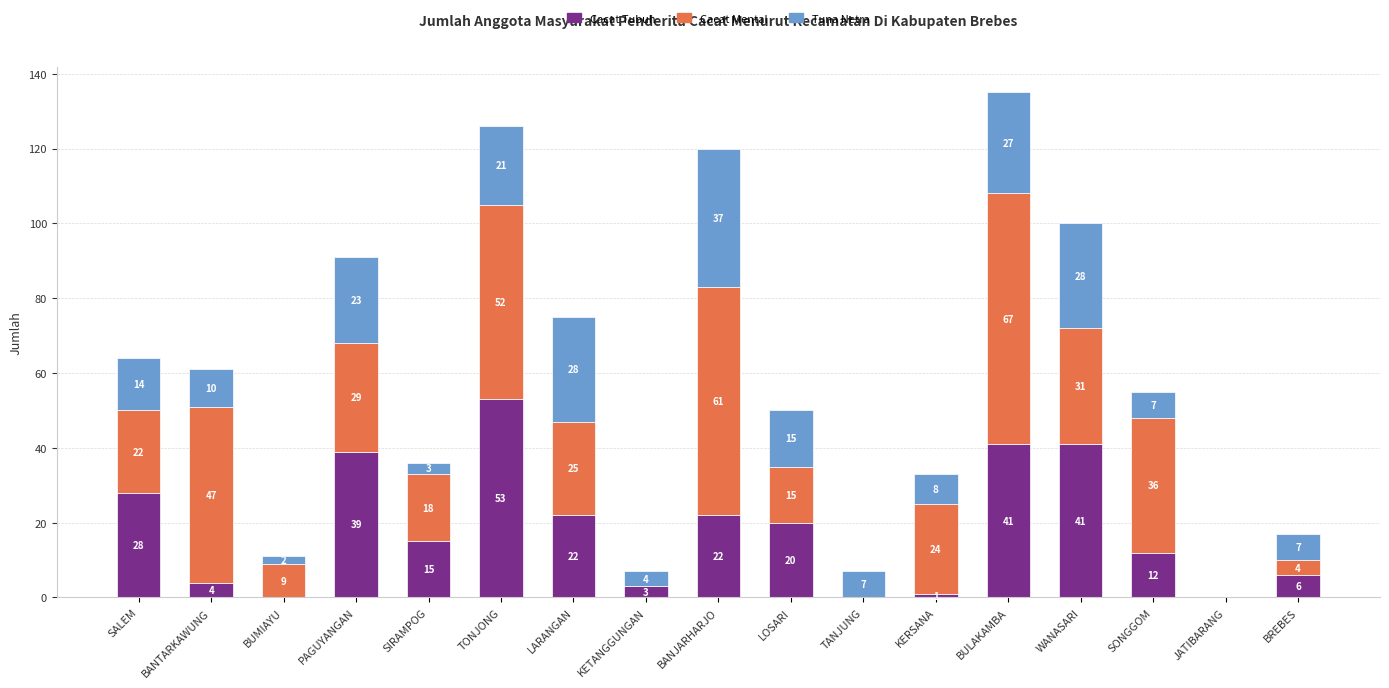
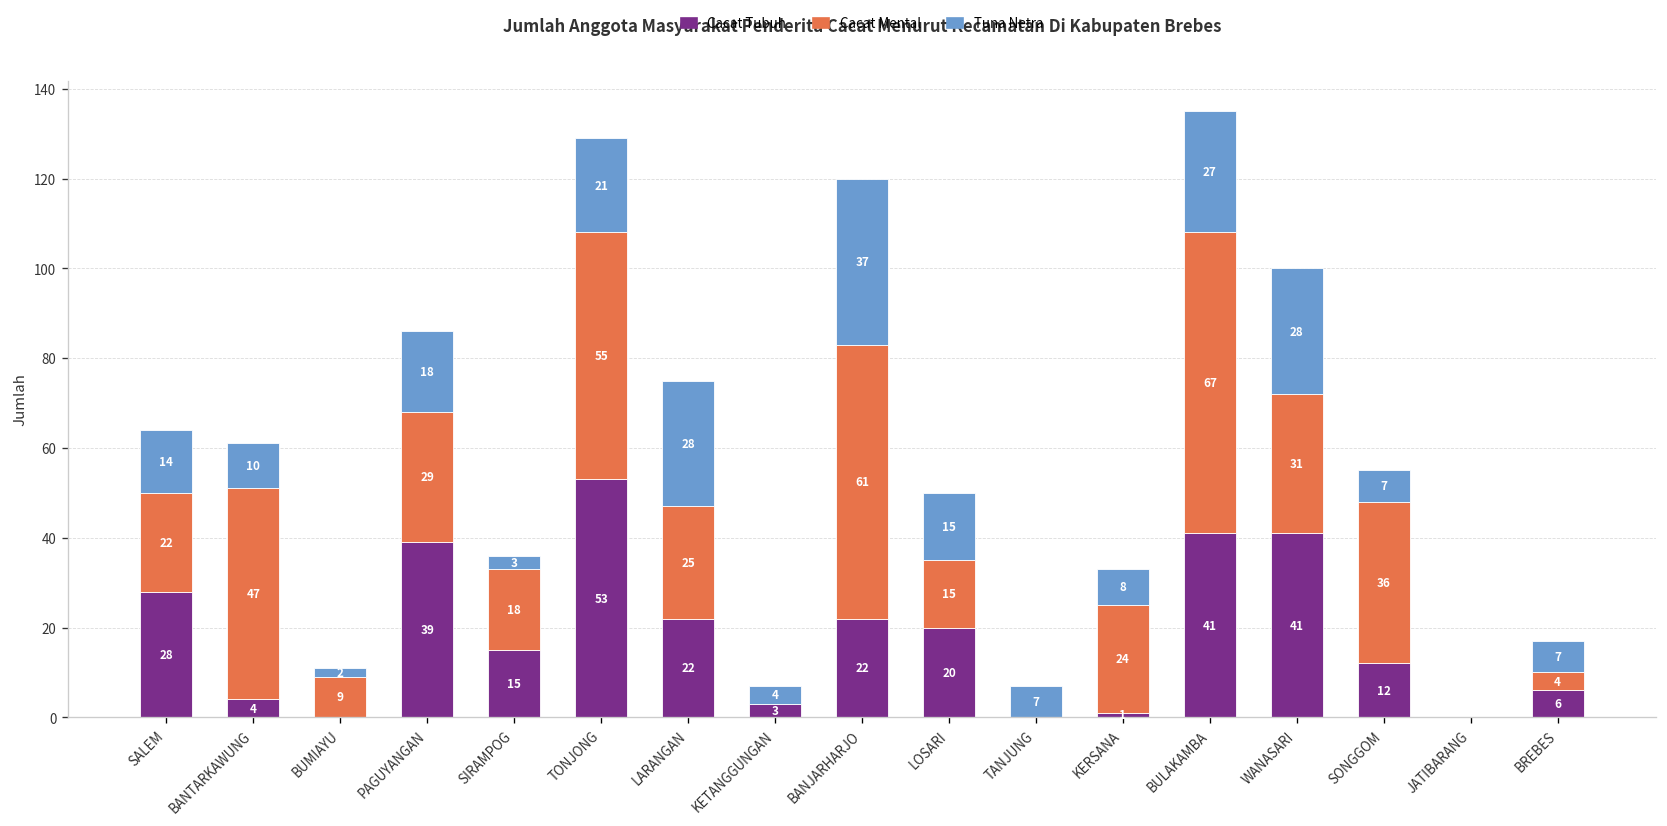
  {
    "Cacat Tubuh": {
      "SALEM": 28,
      "BANTARKAWUNG": 4,
      "PAGUYANGAN": 39,
      "SIRAMPOG": 15,
      "TONJONG": 53,
      "LARANGAN": 22,
      "KETANGGUNGAN": 3,
      "BANJARHARJO": 22,
      "LOSARI": 20,
      "KERSANA": 1,
      "BULAKAMBA": 41,
      "WANASARI": 41,
      "SONGGOM": 12,
      "BREBES": 6
    },
    "Cacat Mental": {
      "SALEM": 22,
      "BANTARKAWUNG": 47,
      "BUMIAYU": 9,
      "PAGUYANGAN": 29,
      "SIRAMPOG": 18,
-     "TONJONG": 52,
+     "TONJONG": 55,
      "LARANGAN": 25,
      "BANJARHARJO": 61,
      "LOSARI": 15,
      "KERSANA": 24,
      "BULAKAMBA": 67,
      "WANASARI": 31,
      "SONGGOM": 36,
      "BREBES": 4
    },
    "Tuna Netra": {
      "SALEM": 14,
      "BANTARKAWUNG": 10,
      "BUMIAYU": 2,
-     "PAGUYANGAN": 23,
+     "PAGUYANGAN": 18,
      "SIRAMPOG": 3,
      "TONJONG": 21,
      "LARANGAN": 28,
      "KETANGGUNGAN": 4,
      "BANJARHARJO": 37,
      "LOSARI": 15,
      "TANJUNG": 7,
      "KERSANA": 8,
      "BULAKAMBA": 27,
      "WANASARI": 28,
      "SONGGOM": 7,
      "BREBES": 7
    }
  }
